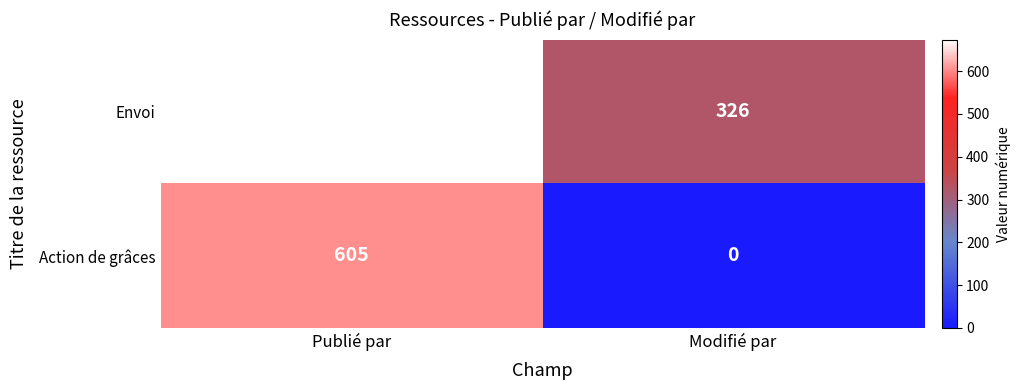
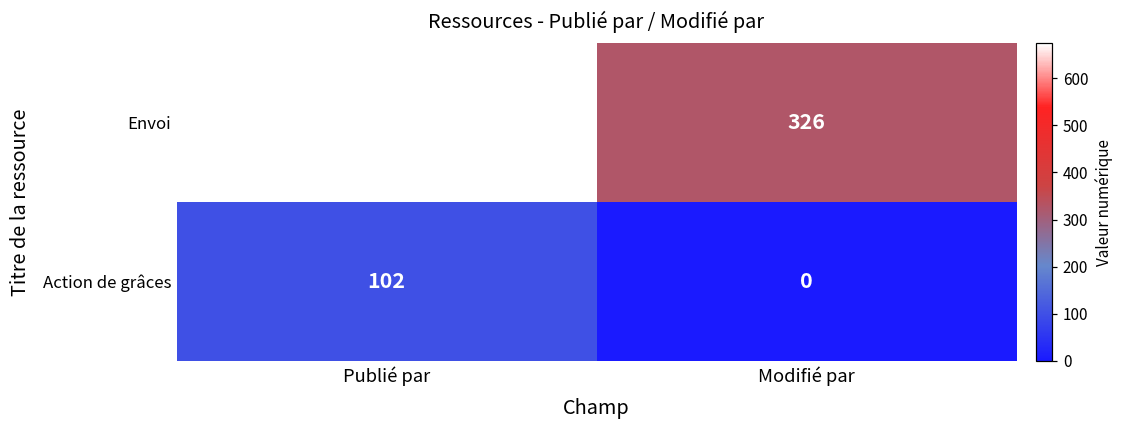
  {
    "Envoi": {
      "Modifié par": 326
    },
    "Action de grâces": {
-     "Publié par": 605,
+     "Publié par": 102,
      "Modifié par": 0
    }
  }
